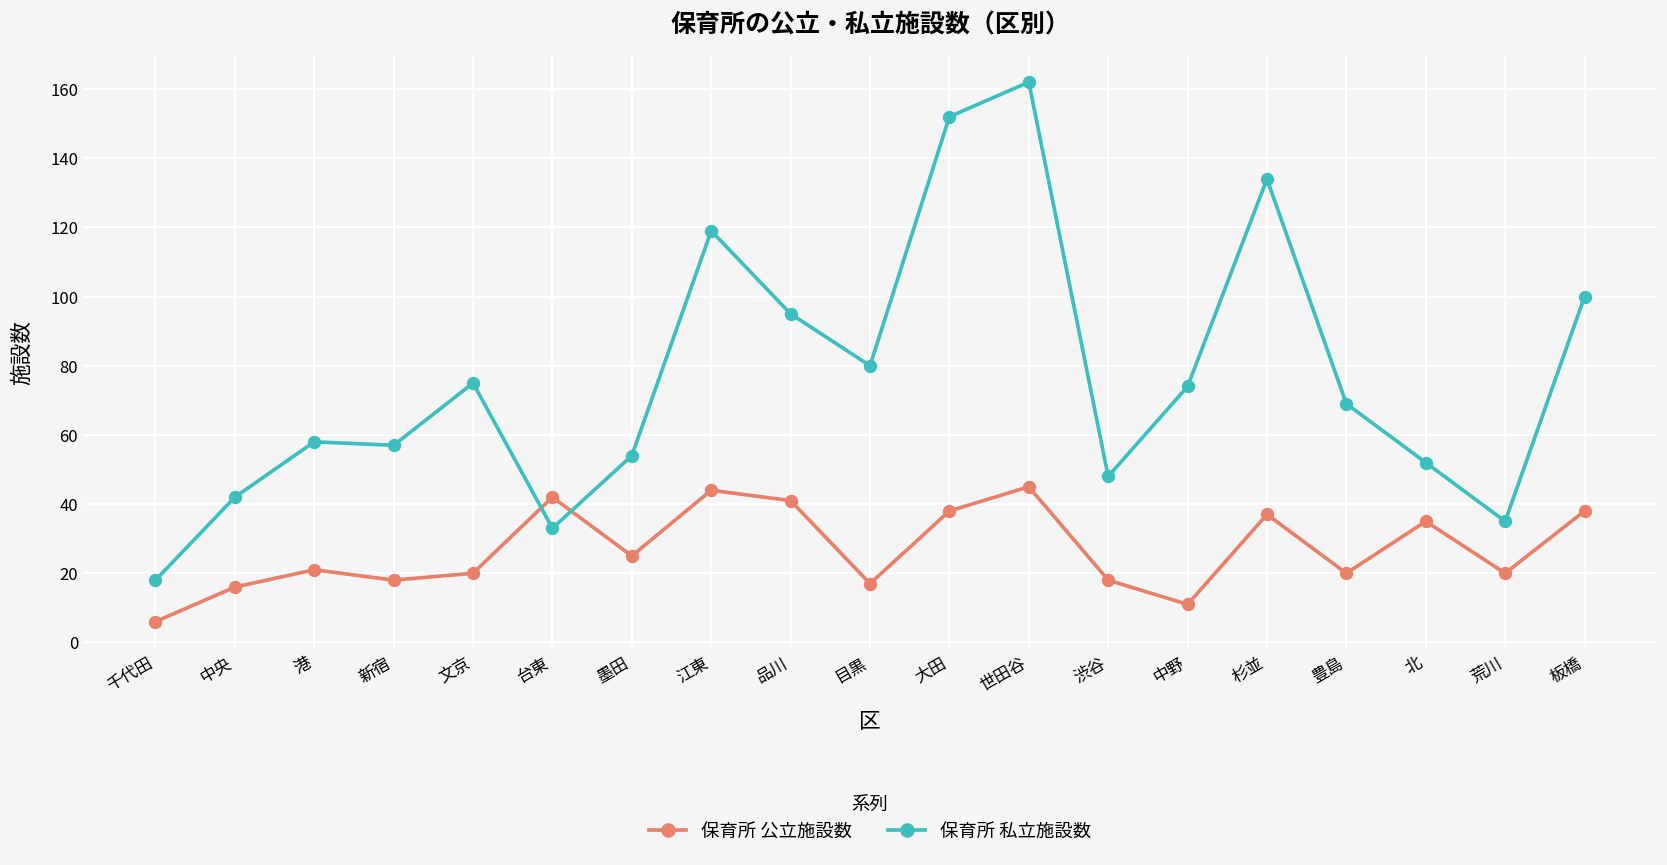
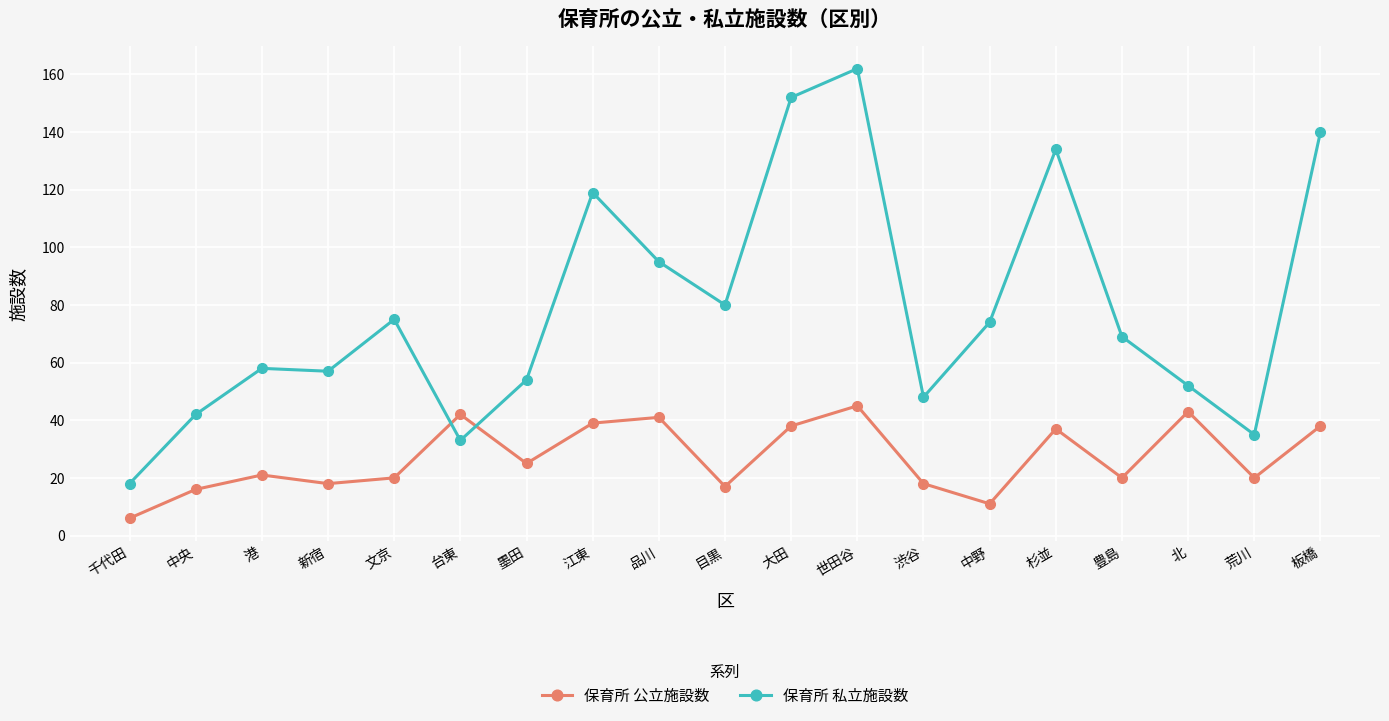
  {
    "保育所 公立施設数": {
      "千代田": 6,
      "中央": 16,
      "港": 21,
      "新宿": 18,
      "文京": 20,
      "台東": 42,
      "墨田": 25,
-     "江東": 44,
+     "江東": 39,
      "品川": 41,
      "目黒": 17,
      "大田": 38,
      "世田谷": 45,
      "渋谷": 18,
      "中野": 11,
      "杉並": 37,
      "豊島": 20,
-     "北": 35,
+     "北": 43,
      "荒川": 20,
      "板橋": 38
    },
    "保育所 私立施設数": {
      "千代田": 18,
      "中央": 42,
      "港": 58,
      "新宿": 57,
      "文京": 75,
      "台東": 33,
      "墨田": 54,
      "江東": 119,
      "品川": 95,
      "目黒": 80,
      "大田": 152,
      "世田谷": 162,
      "渋谷": 48,
      "中野": 74,
      "杉並": 134,
      "豊島": 69,
      "北": 52,
      "荒川": 35,
-     "板橋": 100
+     "板橋": 140
    }
  }
